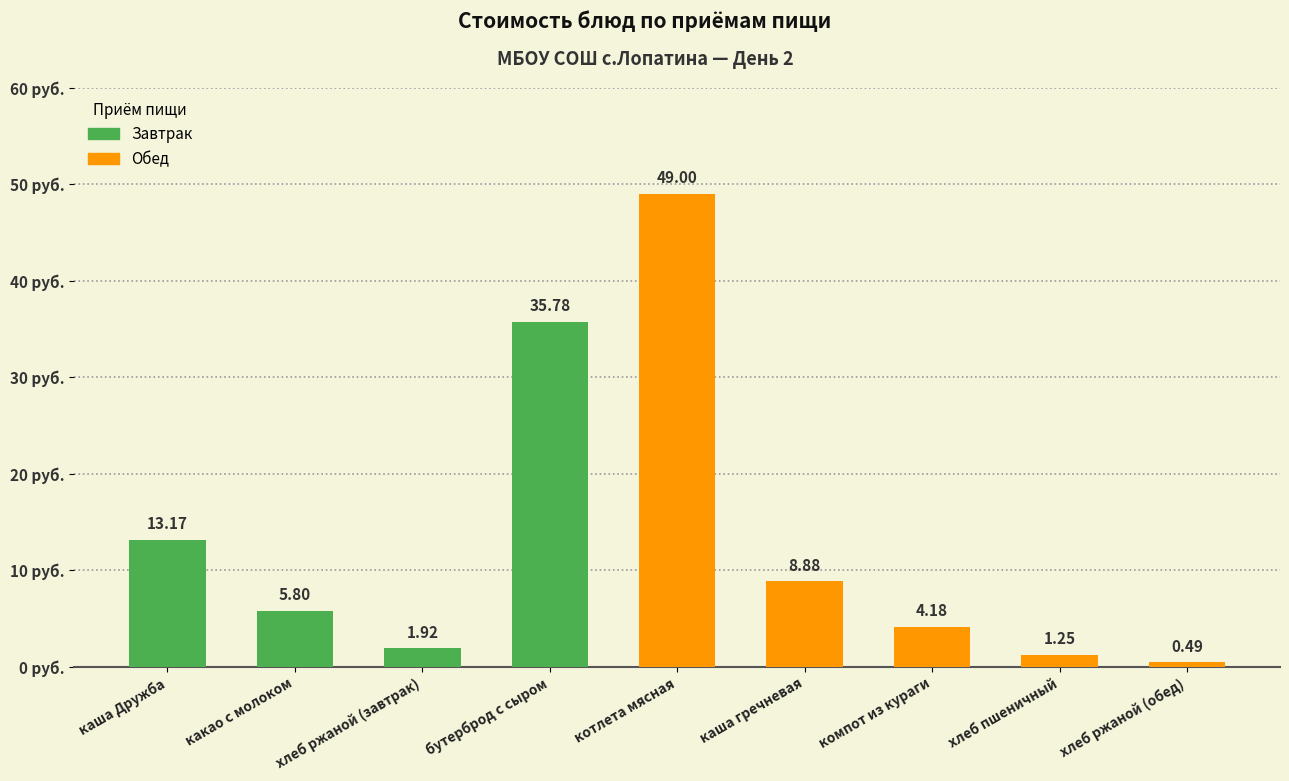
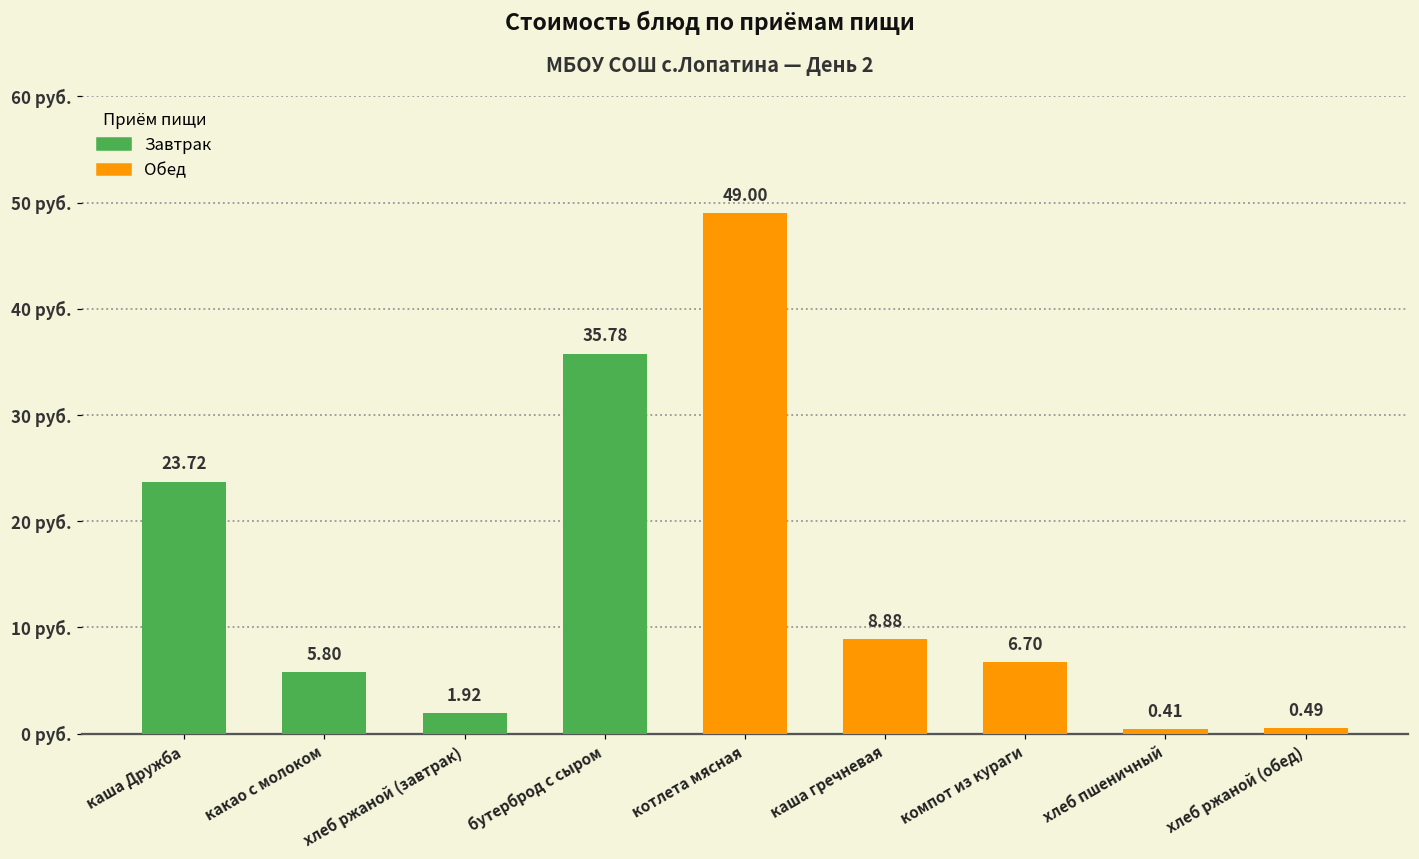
  {
-   "каша Дружба": 13.17,
+   "каша Дружба": 23.72,
    "какао с молоком": 5.80,
    "хлеб ржаной (завтрак)": 1.92,
    "бутерброд с сыром": 35.78,
    "котлета мясная": 49.00,
    "каша гречневая": 8.88,
-   "компот из кураги": 4.18,
-   "хлеб пшеничный": 1.25,
+   "компот из кураги": 6.70,
+   "хлеб пшеничный": 0.41,
    "хлеб ржаной (обед)": 0.49
  }
